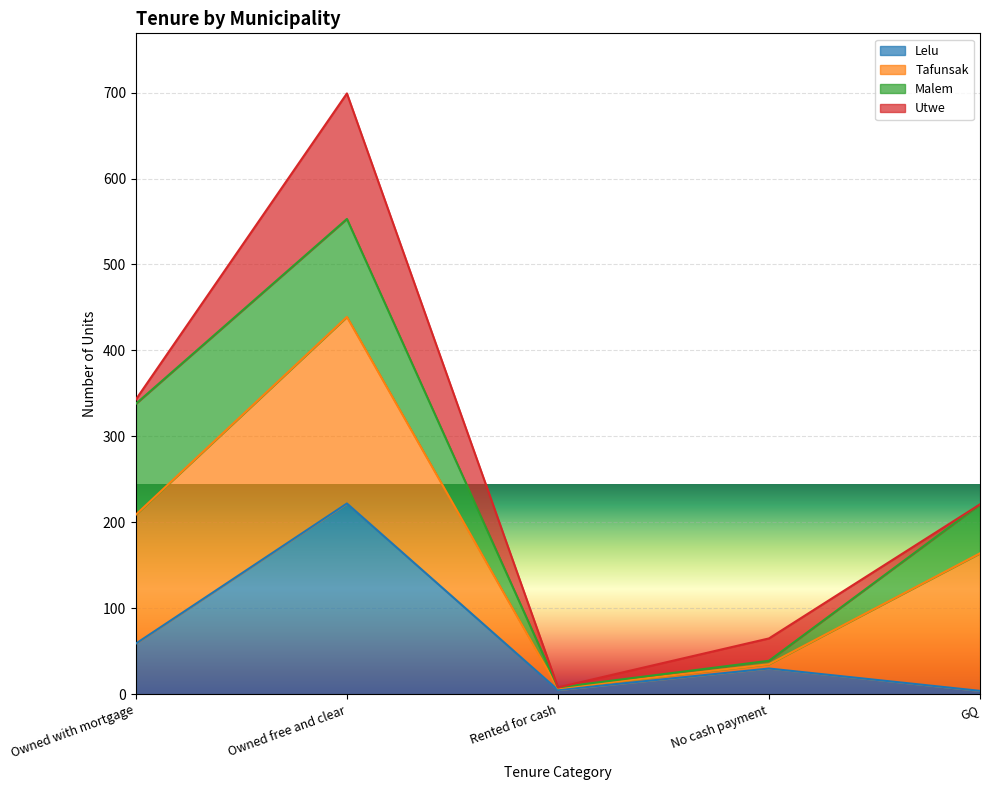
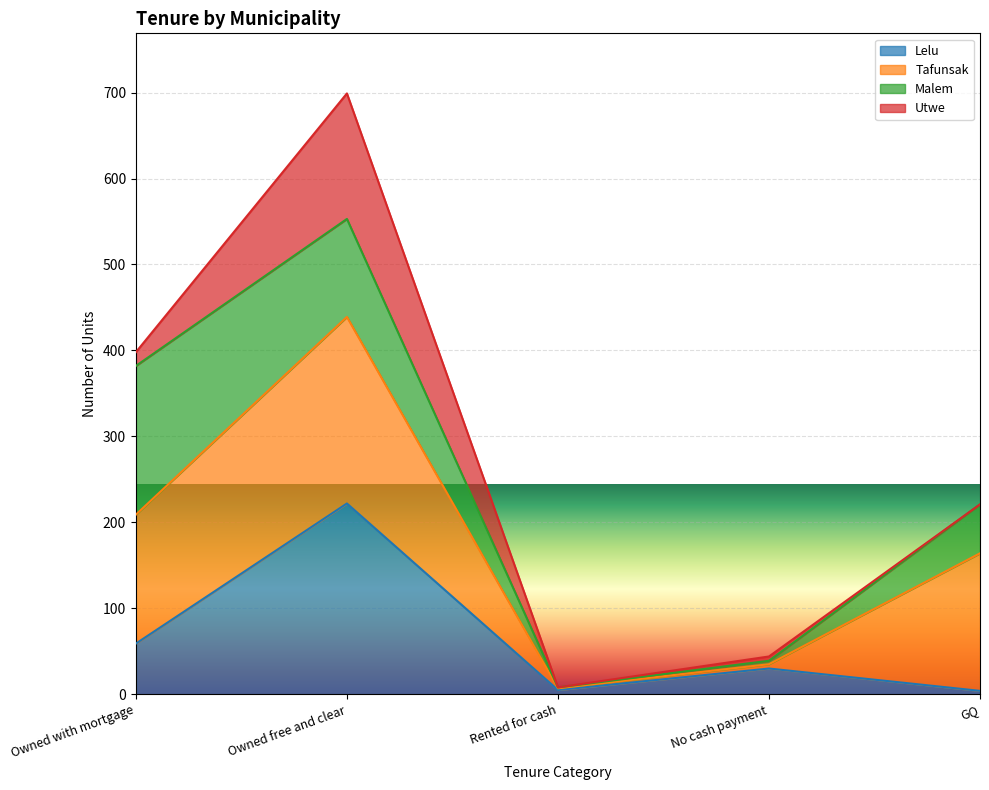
  {
    "Lelu": {
      "Owned with mortgage": 60,
      "Owned free and clear": 220,
      "No cash payment": 30,
      "GQ": 0
    },
    "Tafunsak": {
      "Owned with mortgage": 150,
      "Owned free and clear": 220,
      "No cash payment": 10,
      "GQ": 160
    },
    "Malem": {
-     "Owned with mortgage": 130,
+     "Owned with mortgage": 170,
      "Owned free and clear": 110,
      "No cash payment": 0
    },
    "Utwe": {
-     "Owned with mortgage": 10,
+     "Owned with mortgage": 20,
      "Owned free and clear": 150,
-     "No cash payment": 30
+     "No cash payment": 10
    }
  }
